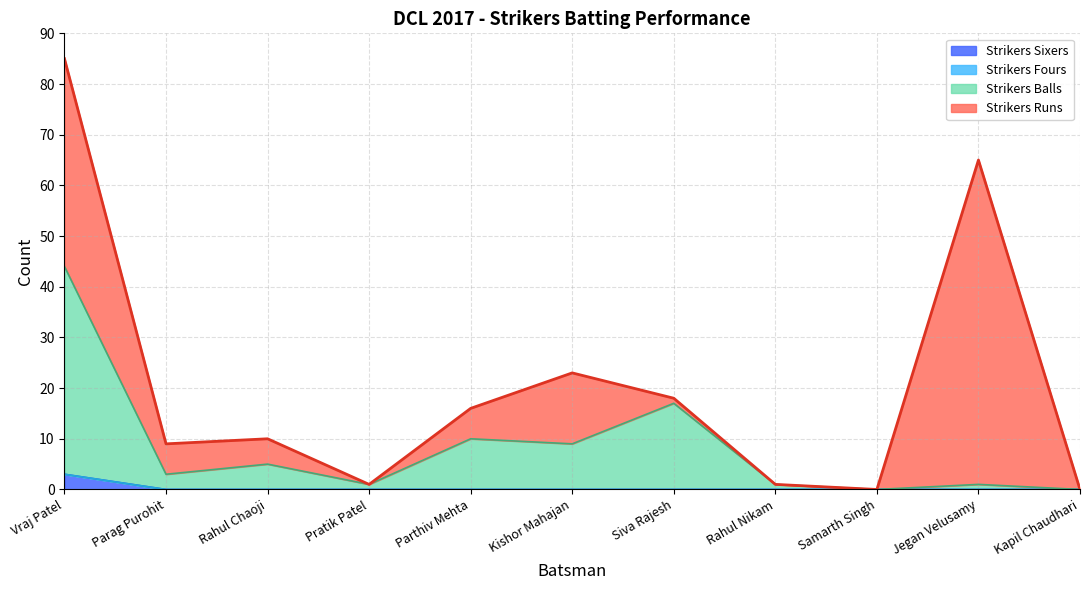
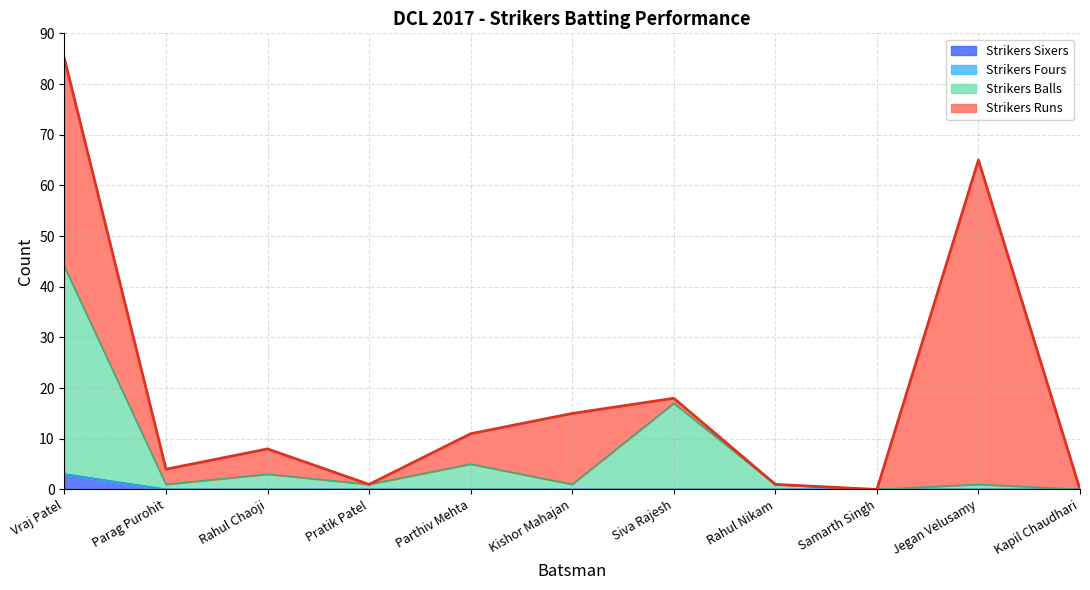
  {
    "Strikers Fours": {
      "Vraj Patel": 3,
      "Parag Purohit": 0,
      "Rahul Chaoji": 0,
      "Pratik Patel": 0,
      "Parthiv Mehta": 0,
      "Kishor Mahajan": 0,
      "Siva Rajesh": 0,
      "Rahul Nikam": 0,
      "Jegan Velusamy": 0
    },
    "Strikers Balls": {
      "Vraj Patel": 41,
-     "Parag Purohit": 3,
-     "Rahul Chaoji": 5,
-     "Parthiv Mehta": 10,
-     "Kishor Mahajan": 9,
+     "Parag Purohit": 1,
+     "Rahul Chaoji": 3,
+     "Parthiv Mehta": 5,
+     "Kishor Mahajan": 1,
      "Siva Rajesh": 17,
      "Jegan Velusamy": 1
    },
    "Strikers Runs": {
      "Vraj Patel": 41,
-     "Parag Purohit": 6,
+     "Parag Purohit": 3,
      "Rahul Chaoji": 5,
      "Parthiv Mehta": 6,
      "Kishor Mahajan": 14,
      "Siva Rajesh": 1,
      "Jegan Velusamy": 64
    }
  }
